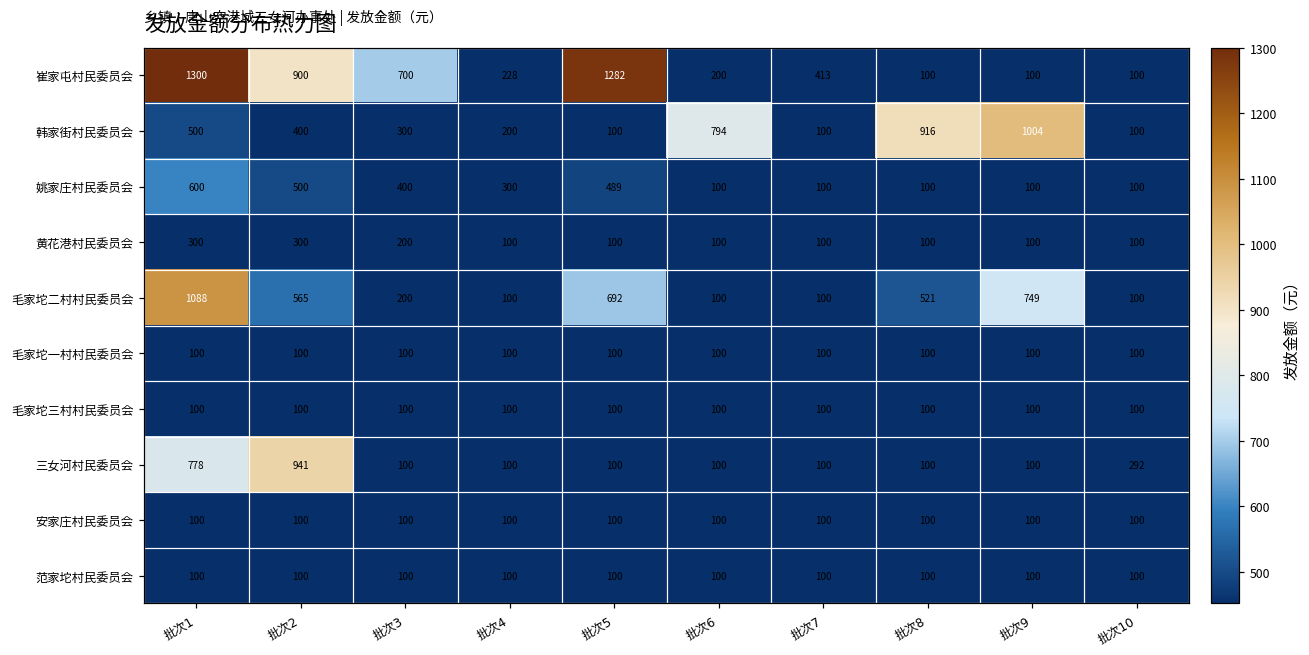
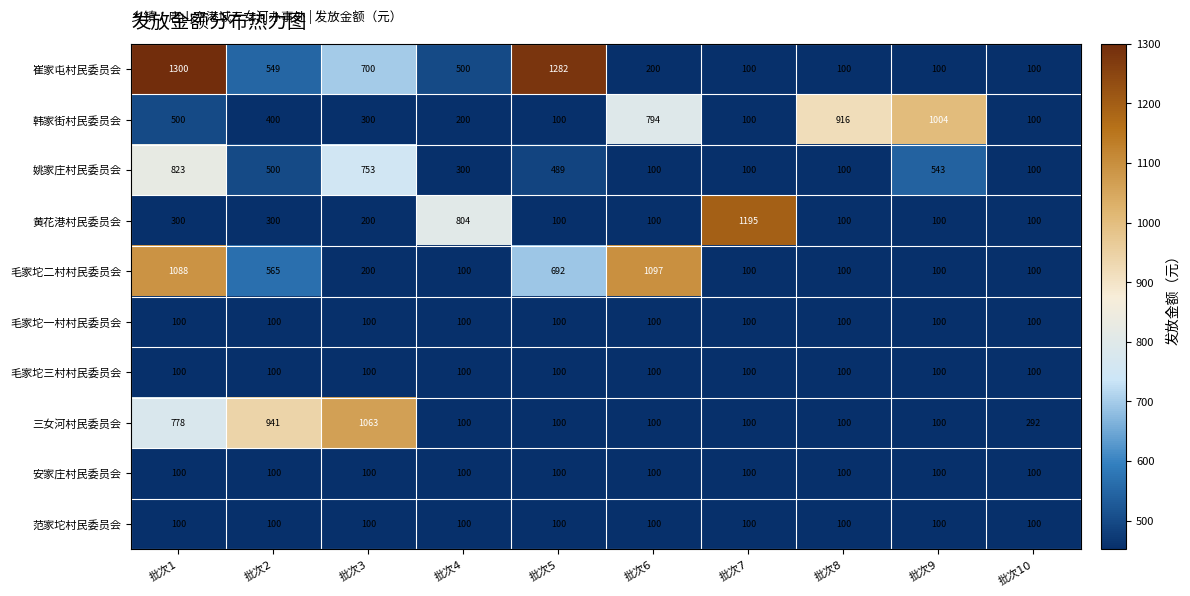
  {
    "崔家屯村民委员会": {
      "批次1": 1300,
-     "批次2": 900,
+     "批次2": 549,
      "批次3": 700,
-     "批次4": 228,
+     "批次4": 500,
      "批次5": 1282,
      "批次6": 200,
-     "批次7": 413,
+     "批次7": 100,
      "批次8": 100,
      "批次9": 100,
      "批次10": 100
    },
    "韩家街村民委员会": {
      "批次1": 500,
      "批次2": 400,
      "批次3": 300,
      "批次4": 200,
      "批次5": 100,
      "批次6": 794,
      "批次7": 100,
      "批次8": 916,
      "批次9": 1004,
      "批次10": 100
    },
    "姚家庄村民委员会": {
-     "批次1": 600,
+     "批次1": 823,
      "批次2": 500,
-     "批次3": 400,
+     "批次3": 753,
      "批次4": 300,
      "批次5": 489,
      "批次6": 100,
      "批次7": 100,
      "批次8": 100,
-     "批次9": 100,
+     "批次9": 543,
      "批次10": 100
    },
    "黄花港村民委员会": {
      "批次1": 300,
      "批次2": 300,
      "批次3": 200,
-     "批次4": 100,
+     "批次4": 804,
      "批次5": 100,
      "批次6": 100,
-     "批次7": 100,
+     "批次7": 1195,
      "批次8": 100,
      "批次9": 100,
      "批次10": 100
    },
    "毛家坨二村村民委员会": {
      "批次1": 1088,
      "批次2": 565,
      "批次3": 200,
      "批次4": 100,
      "批次5": 692,
-     "批次6": 100,
+     "批次6": 1097,
      "批次7": 100,
-     "批次8": 521,
-     "批次9": 749,
+     "批次8": 100,
+     "批次9": 100,
      "批次10": 100
    },
    "毛家坨一村村民委员会": {
      "批次1": 100,
      "批次2": 100,
      "批次3": 100,
      "批次4": 100,
      "批次5": 100,
      "批次6": 100,
      "批次7": 100,
      "批次8": 100,
      "批次9": 100,
      "批次10": 100
    },
    "毛家坨三村村民委员会": {
      "批次1": 100,
      "批次2": 100,
      "批次3": 100,
      "批次4": 100,
      "批次5": 100,
      "批次6": 100,
      "批次7": 100,
      "批次8": 100,
      "批次9": 100,
      "批次10": 100
    },
    "三女河村民委员会": {
      "批次1": 778,
      "批次2": 941,
-     "批次3": 100,
+     "批次3": 1063,
      "批次4": 100,
      "批次5": 100,
      "批次6": 100,
      "批次7": 100,
      "批次8": 100,
      "批次9": 100,
      "批次10": 292
    },
    "安家庄村民委员会": {
      "批次1": 100,
      "批次2": 100,
      "批次3": 100,
      "批次4": 100,
      "批次5": 100,
      "批次6": 100,
      "批次7": 100,
      "批次8": 100,
      "批次9": 100,
      "批次10": 100
    },
    "范家坨村民委员会": {
      "批次1": 100,
      "批次2": 100,
      "批次3": 100,
      "批次4": 100,
      "批次5": 100,
      "批次6": 100,
      "批次7": 100,
      "批次8": 100,
      "批次9": 100,
      "批次10": 100
    }
  }
